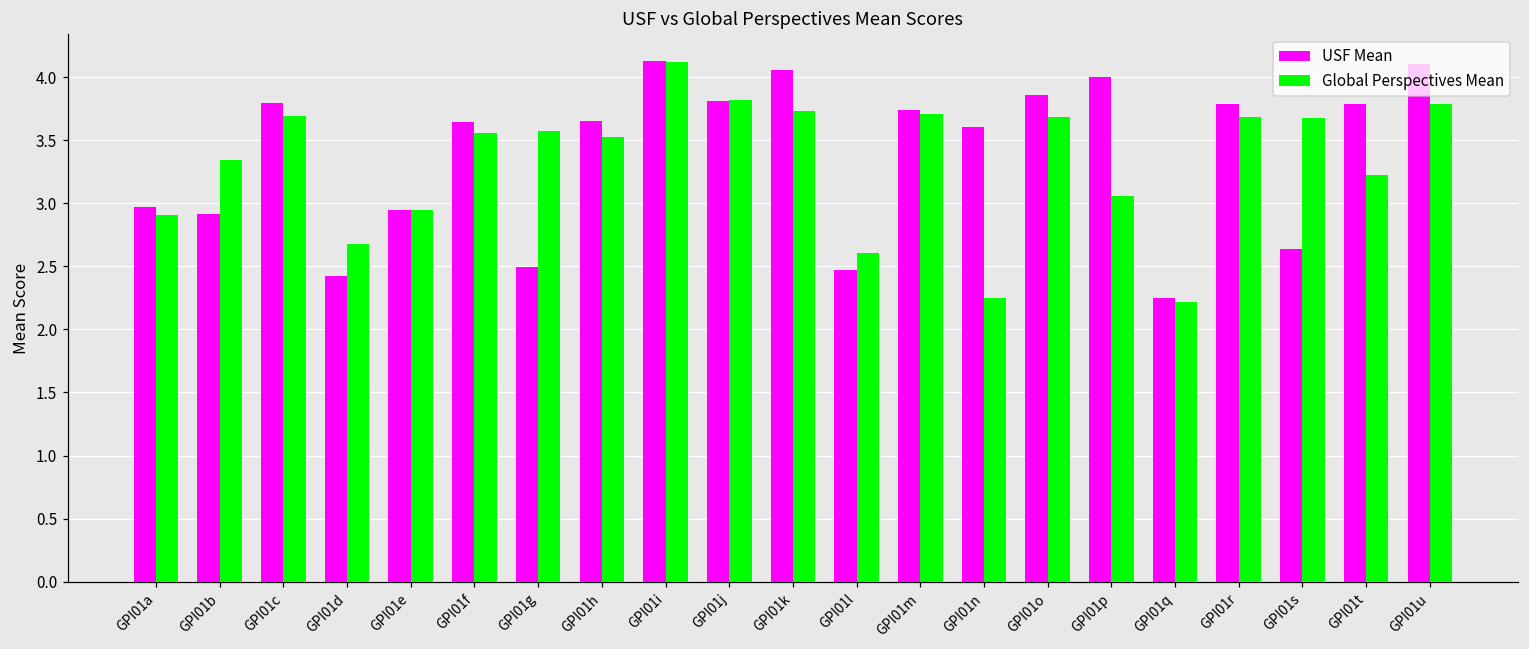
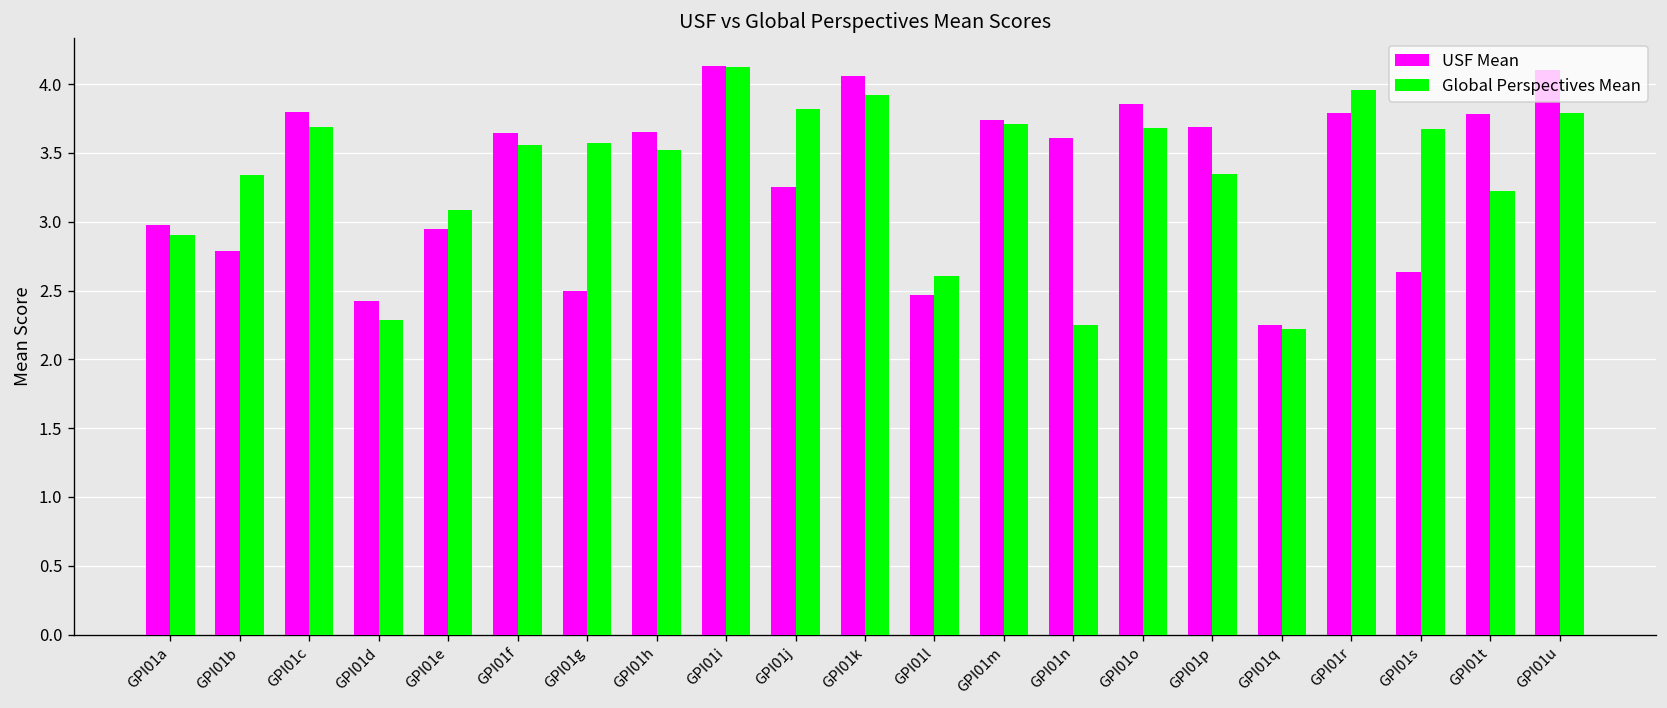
  {
    "USF Mean": {
      "GPI01a": 2.97,
-     "GPI01b": 2.92,
+     "GPI01b": 2.79,
      "GPI01c": 3.80,
      "GPI01d": 2.43,
      "GPI01e": 2.95,
      "GPI01f": 3.65,
      "GPI01g": 2.49,
      "GPI01h": 3.65,
      "GPI01i": 4.13,
-     "GPI01j": 3.81,
+     "GPI01j": 3.25,
      "GPI01k": 4.06,
      "GPI01l": 2.47,
      "GPI01m": 3.74,
      "GPI01n": 3.61,
      "GPI01o": 3.86,
-     "GPI01p": 4.00,
+     "GPI01p": 3.69,
      "GPI01q": 2.25,
      "GPI01r": 3.79,
      "GPI01s": 2.64,
      "GPI01t": 3.78
    },
    "Global Perspectives Mean": {
      "GPI01a": 2.91,
      "GPI01b": 3.34,
      "GPI01c": 3.69,
-     "GPI01d": 2.67,
-     "GPI01e": 2.95,
+     "GPI01d": 2.29,
+     "GPI01e": 3.08,
      "GPI01f": 3.56,
      "GPI01g": 3.57,
      "GPI01h": 3.52,
      "GPI01i": 4.12,
      "GPI01j": 3.82,
-     "GPI01k": 3.73,
+     "GPI01k": 3.92,
      "GPI01l": 2.61,
      "GPI01m": 3.71,
      "GPI01n": 2.25,
      "GPI01o": 3.68,
-     "GPI01p": 3.06,
+     "GPI01p": 3.34,
      "GPI01q": 2.22,
-     "GPI01r": 3.68,
+     "GPI01r": 3.96,
      "GPI01s": 3.68,
      "GPI01t": 3.22,
      "GPI01u": 3.79
    }
  }
